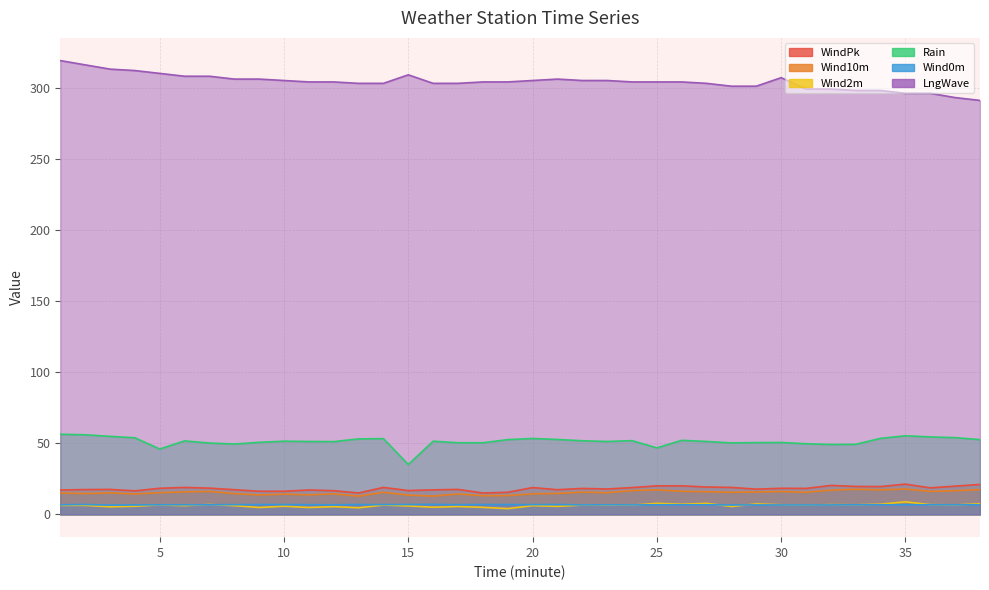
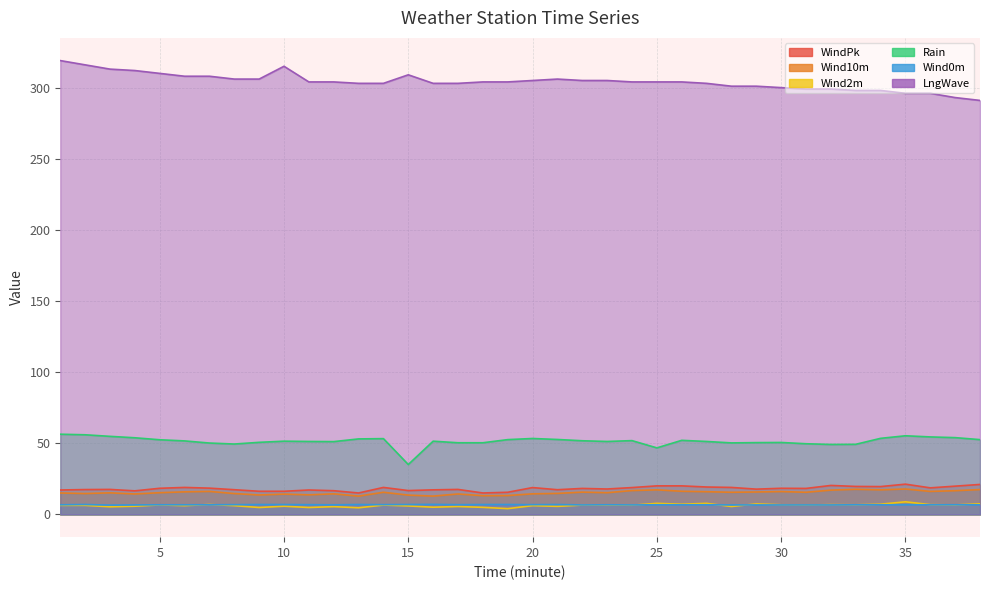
  {
    "Rain": {
-     "5": 46,
+     "5": 53,
      "10": 52,
      "15": 35,
      "20": 53,
      "25": 47,
      "30": 51,
      "35": 55
    },
    "Wind0m": {
      "35": 7
    },
    "LngWave": {
      "5": 310,
-     "10": 305,
+     "10": 315,
      "15": 309,
      "20": 305,
      "25": 304,
-     "30": 307
+     "30": 300
    }
  }
